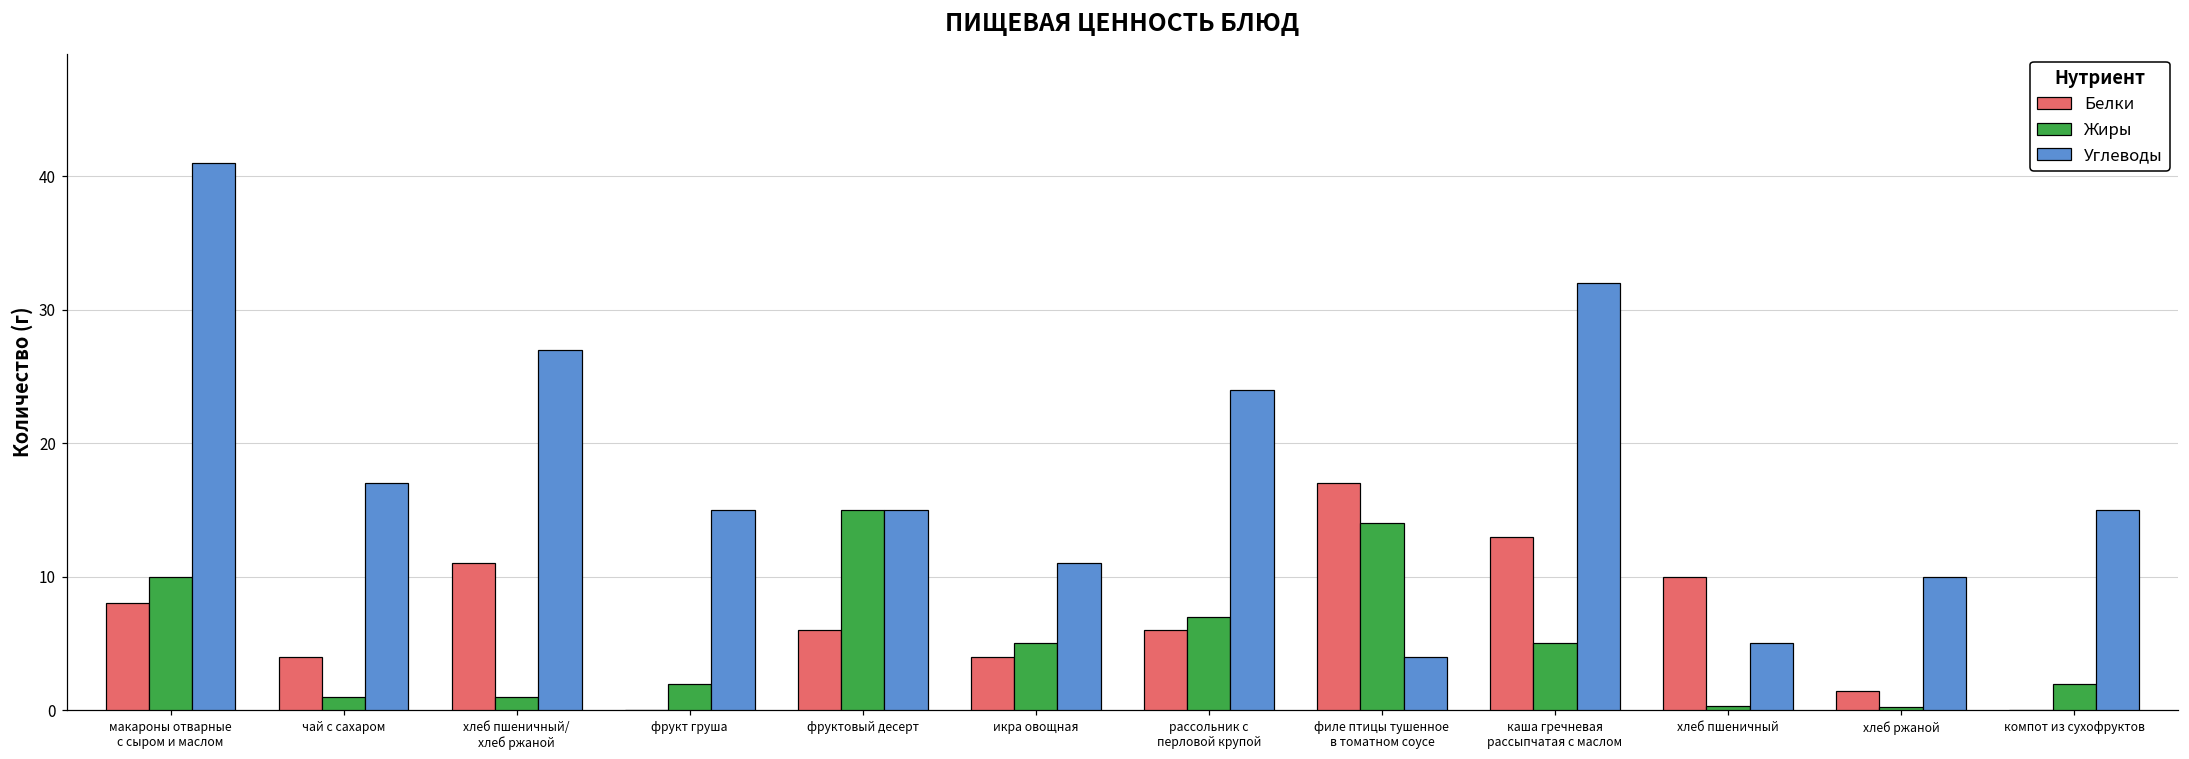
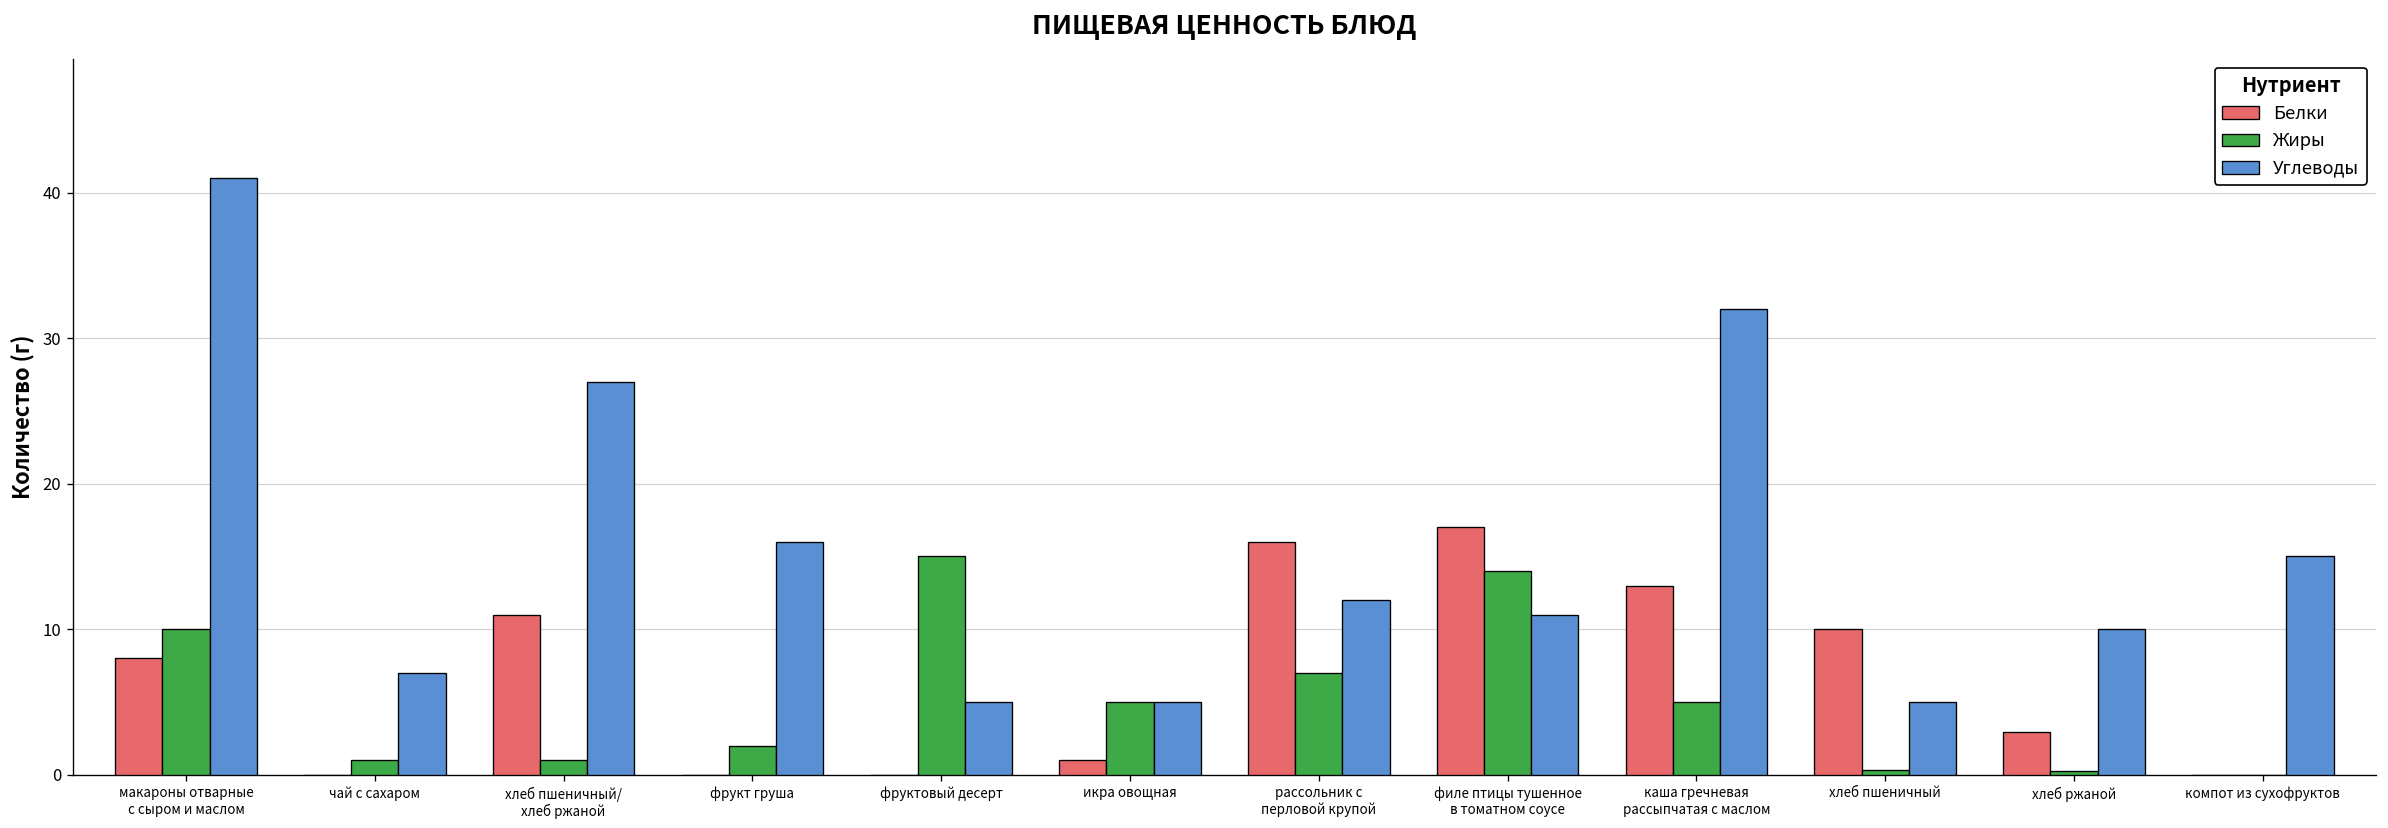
  {
    "Белки": {
      "макароны отварные с сыром и маслом": 8.0,
-     "чай с сахаром": 4,
+     "чай с сахаром": 0,
      "хлеб пшеничный/ хлеб ржаной": 11.0,
      "фрукт груша": 0.0,
-     "фруктовый десерт": 6,
-     "икра овощная": 4,
-     "рассольник с перловой крупой": 6,
+     "фруктовый десерт": 0,
+     "икра овощная": 1,
+     "рассольник с перловой крупой": 16,
      "филе птицы тушенное в томатном соусе": 17.0,
      "каша гречневая рассыпчатая с маслом": 13.0,
      "хлеб пшеничный": 10.0,
-     "хлеб ржаной": 1.4,
+     "хлеб ржаной": 2.9,
      "компот из сухофруктов": 0.0
    },
    "Жиры": {
      "макароны отварные с сыром и маслом": 10,
      "чай с сахаром": 1,
      "хлеб пшеничный/ хлеб ржаной": 1,
      "фрукт груша": 2,
      "фруктовый десерт": 15,
      "икра овощная": 5,
      "рассольник с перловой крупой": 7,
      "филе птицы тушенное в томатном соусе": 14,
      "каша гречневая рассыпчатая с маслом": 5,
      "хлеб пшеничный": 0.3,
      "хлеб ржаной": 0.3,
-     "компот из сухофруктов": 2
+     "компот из сухофруктов": 0
    },
    "Углеводы": {
      "макароны отварные с сыром и маслом": 41,
-     "чай с сахаром": 17,
+     "чай с сахаром": 7,
      "хлеб пшеничный/ хлеб ржаной": 27,
-     "фрукт груша": 15,
-     "фруктовый десерт": 15,
-     "икра овощная": 11,
-     "рассольник с перловой крупой": 24,
-     "филе птицы тушенное в томатном соусе": 4,
+     "фрукт груша": 16,
+     "фруктовый десерт": 5,
+     "икра овощная": 5,
+     "рассольник с перловой крупой": 12,
+     "филе птицы тушенное в томатном соусе": 11,
      "каша гречневая рассыпчатая с маслом": 32,
      "хлеб пшеничный": 5,
      "хлеб ржаной": 10,
      "компот из сухофруктов": 15
    }
  }
